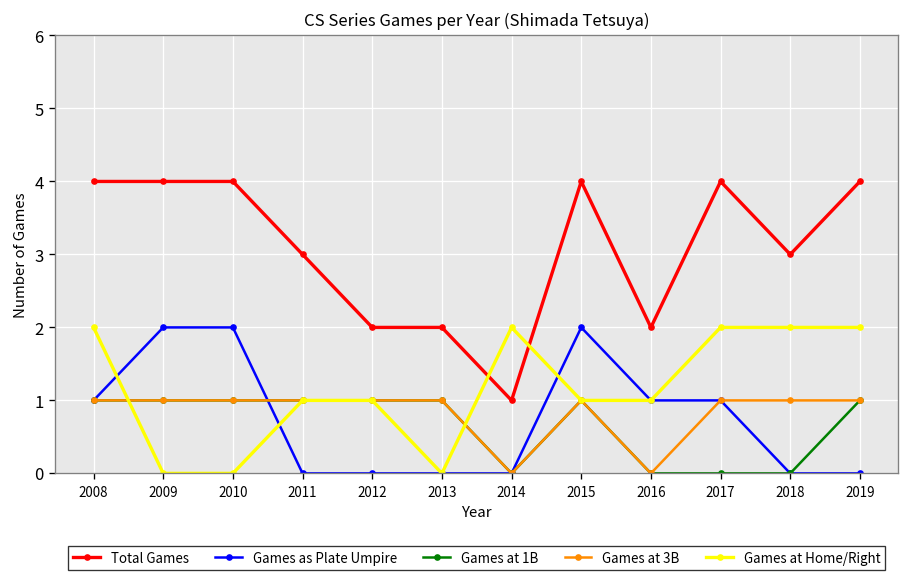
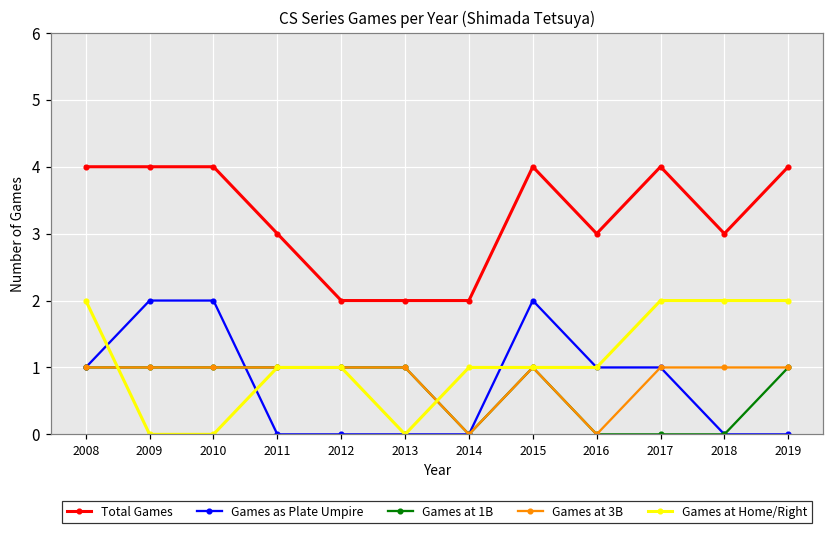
  {
    "Total Games": {
      "2008": 4,
      "2009": 4,
      "2010": 4,
      "2011": 3,
      "2012": 2,
      "2013": 2,
-     "2014": 1,
+     "2014": 2,
      "2015": 4,
-     "2016": 2,
+     "2016": 3,
      "2017": 4,
      "2018": 3,
      "2019": 4
    },
    "Games as Plate Umpire": {
      "2009": 2,
      "2010": 2,
      "2011": 0,
      "2012": 0,
      "2015": 2,
      "2019": 0
    },
    "Games at 1B": {
      "2017": 0
    },
    "Games at 3B": {
      "2018": 1
    },
    "Games at Home/Right": {
      "2008": 2,
      "2009": 0,
      "2010": 0,
-     "2014": 2,
+     "2014": 1,
      "2017": 2,
      "2018": 2,
      "2019": 2
    }
  }
